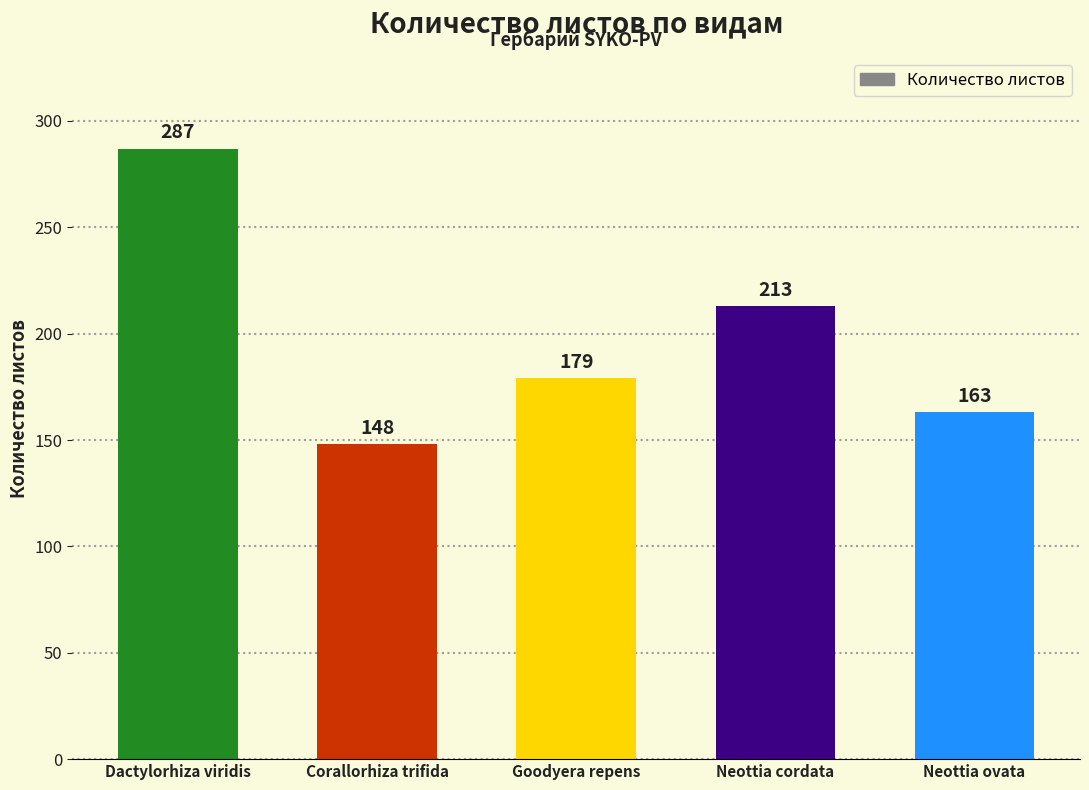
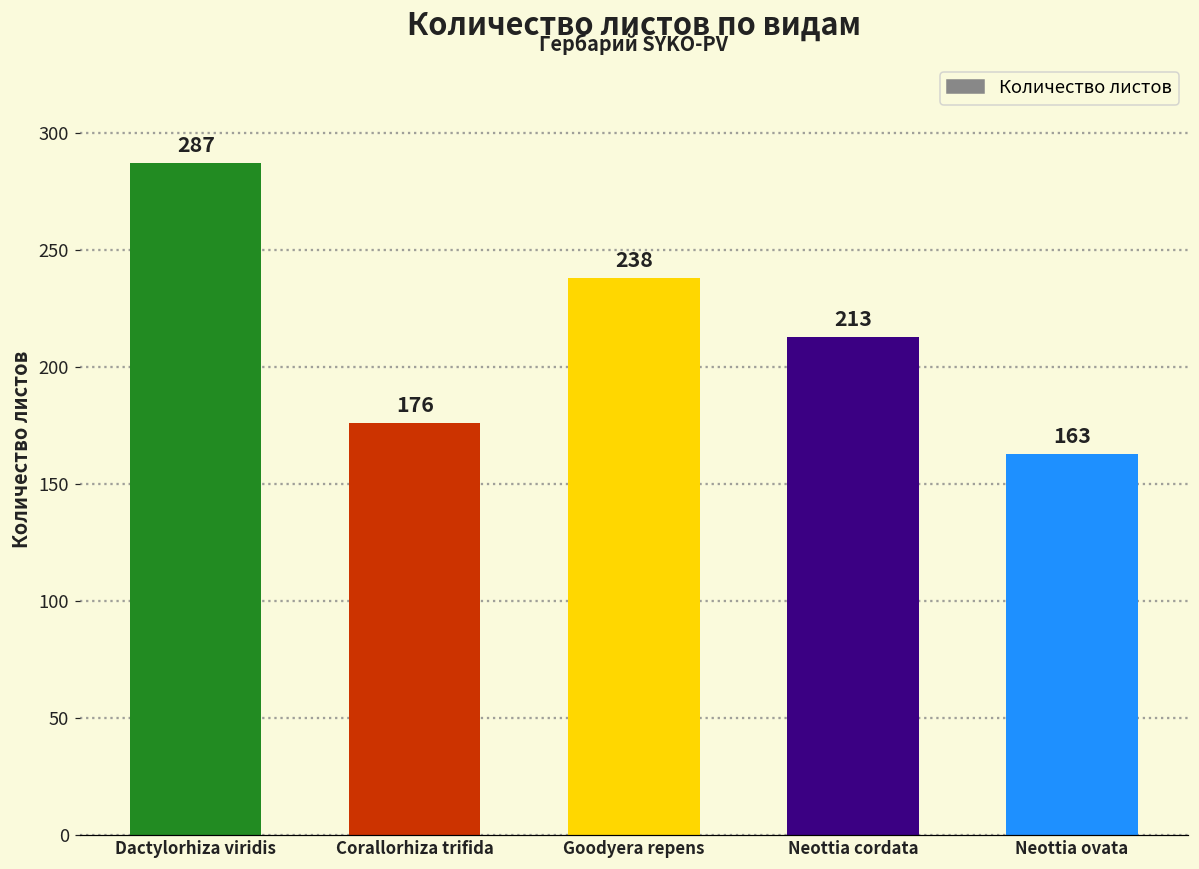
  {
    "Dactylorhiza viridis": 287,
-   "Corallorhiza trifida": 148,
-   "Goodyera repens": 179,
+   "Corallorhiza trifida": 176,
+   "Goodyera repens": 238,
    "Neottia cordata": 213,
    "Neottia ovata": 163
  }
